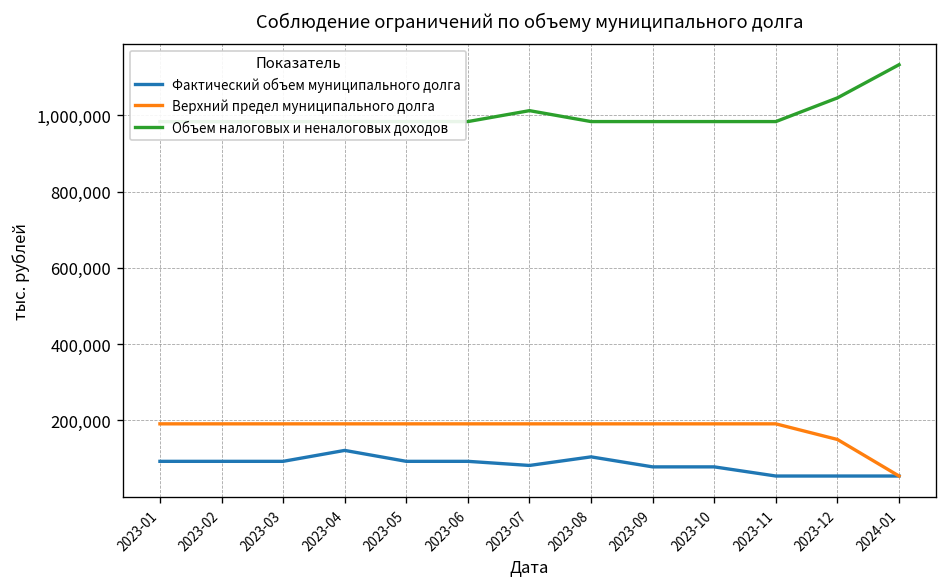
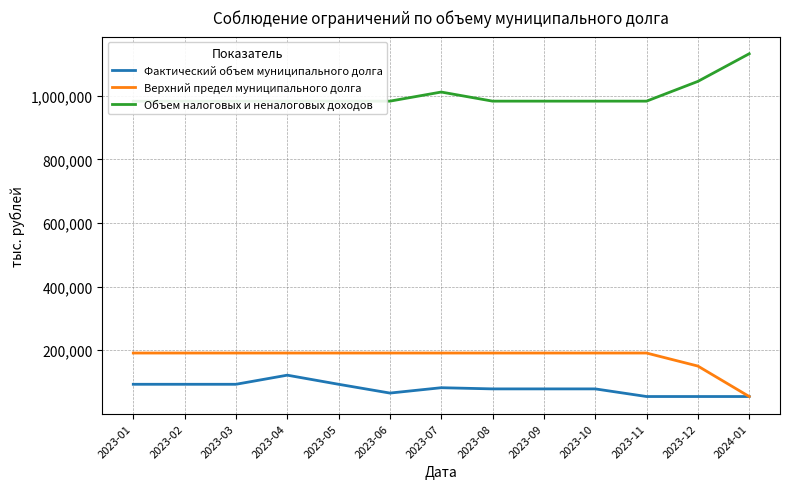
  {
    "Фактический объем муниципального долга": {
      "2023-01": "90,000",
      "2023-02": "90,000",
      "2023-03": "90,000",
      "2023-04": "120,000",
      "2023-05": "90,000",
-     "2023-06": "90,000",
+     "2023-06": "60,000",
      "2023-07": "80,000",
-     "2023-08": "100,000",
+     "2023-08": "80,000",
      "2023-09": "80,000",
      "2023-10": "80,000",
      "2023-11": "50,000",
      "2023-12": "50,000"
    },
    "Верхний предел муниципального долга": {
      "2023-01": "190,000",
      "2023-02": "190,000",
      "2023-03": "190,000",
      "2023-04": "190,000",
      "2023-05": "190,000",
      "2023-06": "190,000",
      "2023-07": "190,000",
      "2023-08": "190,000",
      "2023-09": "190,000",
      "2023-10": "190,000",
      "2023-11": "190,000",
      "2023-12": "150,000"
    },
    "Объем налоговых и неналоговых доходов": {
      "2023-06": "980,000",
      "2023-07": "1,010,000",
      "2023-08": "980,000",
      "2023-09": "980,000",
      "2023-10": "980,000",
      "2023-11": "980,000",
      "2023-12": "1,050,000",
      "2024-01": "1,130,000"
    }
  }
